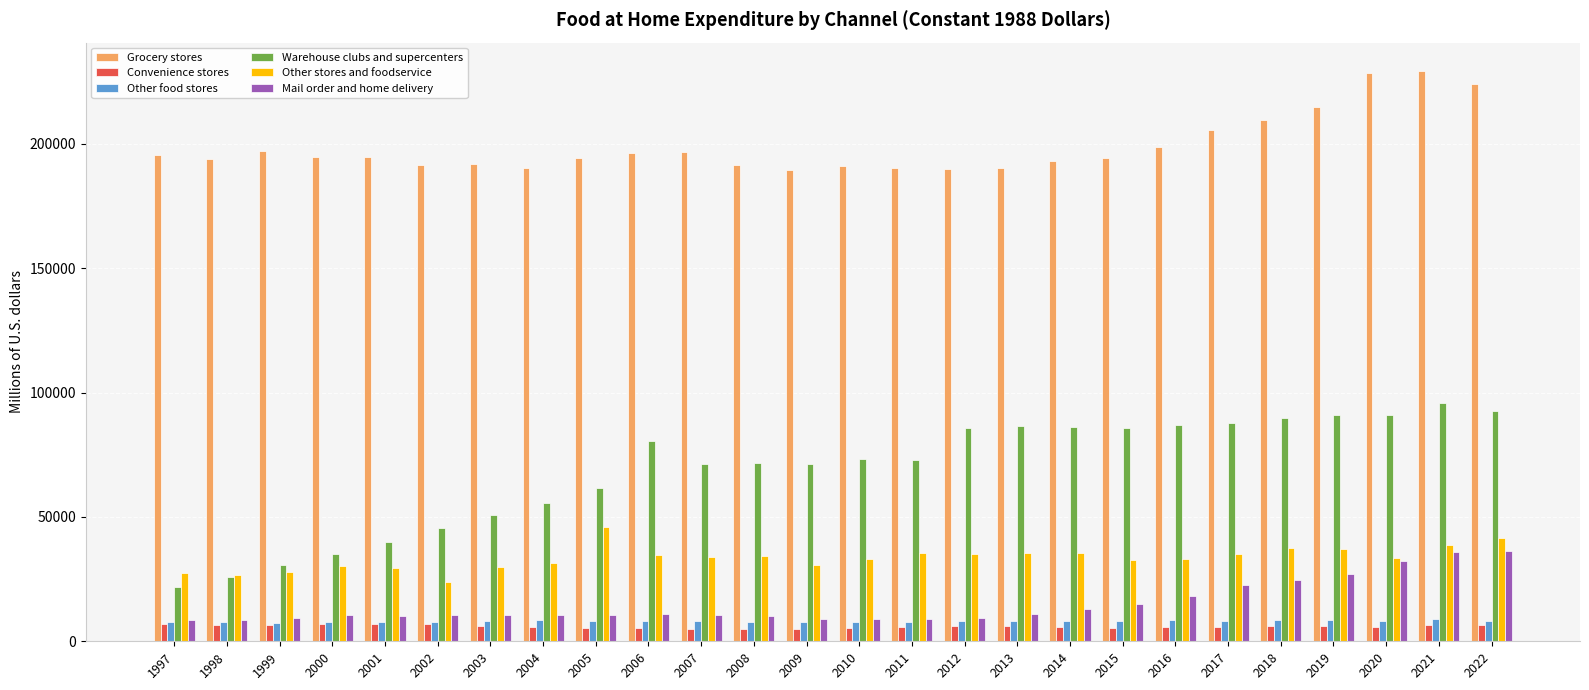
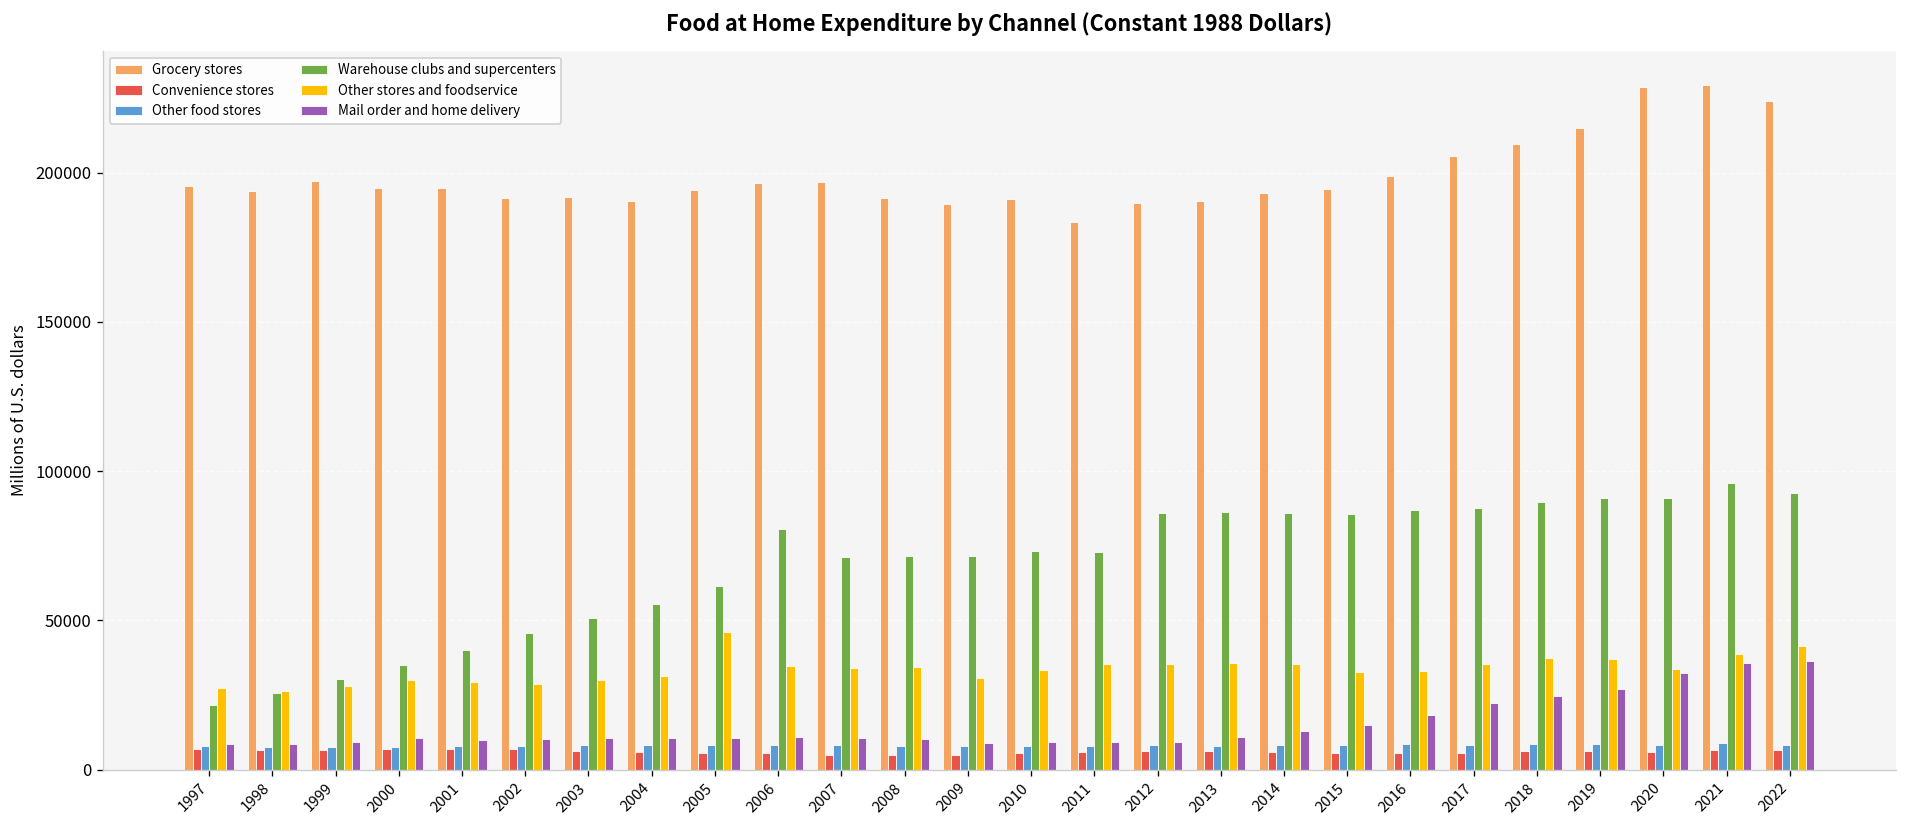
  {
    "Grocery stores": {
      "1997": 196000,
      "1998": 194000,
      "1999": 197000,
      "2000": 195000,
      "2001": 195000,
      "2002": 192000,
      "2003": 192000,
      "2004": 190000,
      "2005": 194000,
      "2006": 196000,
      "2007": 197000,
      "2008": 192000,
      "2009": 190000,
      "2010": 191000,
-     "2011": 190000,
+     "2011": 183000,
      "2012": 190000,
      "2013": 190000,
      "2014": 193000,
      "2015": 194000,
      "2016": 199000,
      "2017": 206000,
      "2018": 210000,
      "2019": 215000,
      "2020": 229000,
      "2021": 229000,
      "2022": 224000
    },
    "Convenience stores": {
      "1997": 7000,
      "1998": 7000,
      "1999": 7000,
      "2000": 7000,
      "2001": 7000,
      "2002": 7000,
      "2003": 6000,
      "2004": 6000,
      "2005": 6000,
      "2006": 5000,
      "2007": 5000,
      "2008": 5000,
      "2009": 5000,
      "2010": 5000,
      "2011": 6000,
      "2012": 6000,
      "2013": 6000,
      "2014": 6000,
      "2015": 5000,
      "2016": 6000,
      "2017": 6000,
      "2018": 6000,
      "2019": 6000,
      "2020": 6000,
      "2021": 7000,
      "2022": 7000
    },
    "Other food stores": {
      "1997": 8000,
      "1998": 8000,
      "1999": 7000,
      "2000": 8000,
      "2001": 8000,
      "2002": 8000,
      "2003": 8000,
      "2004": 8000,
      "2005": 8000,
      "2006": 8000,
      "2007": 8000,
      "2008": 8000,
      "2009": 8000,
      "2010": 8000,
      "2011": 8000,
      "2012": 8000,
      "2013": 8000,
      "2014": 8000,
      "2015": 8000,
      "2016": 8000,
      "2017": 8000,
      "2018": 8000,
      "2019": 8000,
      "2020": 8000,
      "2021": 9000,
      "2022": 8000
    },
    "Warehouse clubs and supercenters": {
      "1997": 22000,
      "1998": 26000,
      "1999": 30000,
      "2000": 35000,
      "2001": 40000,
      "2002": 46000,
      "2003": 51000,
      "2004": 55000,
      "2005": 62000,
      "2006": 80000,
      "2007": 71000,
      "2008": 72000,
      "2009": 71000,
      "2010": 73000,
      "2011": 73000,
      "2012": 86000,
      "2013": 86000,
      "2014": 86000,
      "2015": 86000,
      "2016": 87000,
      "2017": 88000,
      "2018": 90000,
      "2019": 91000,
      "2020": 91000,
      "2021": 96000,
      "2022": 92000
    },
    "Other stores and foodservice": {
      "1997": 27000,
      "1998": 26000,
      "1999": 28000,
      "2000": 30000,
      "2001": 29000,
-     "2002": 24000,
+     "2002": 29000,
      "2003": 30000,
      "2004": 31000,
      "2005": 46000,
      "2006": 35000,
      "2007": 34000,
      "2008": 34000,
      "2009": 31000,
      "2010": 33000,
      "2011": 36000,
      "2012": 35000,
      "2013": 36000,
      "2014": 36000,
      "2015": 33000,
      "2016": 33000,
      "2017": 35000,
      "2018": 37000,
      "2019": 37000,
      "2020": 34000,
      "2021": 39000,
      "2022": 42000
    },
    "Mail order and home delivery": {
      "1997": 8000,
      "1998": 9000,
      "1999": 9000,
      "2000": 10000,
      "2001": 10000,
      "2002": 10000,
      "2003": 10000,
      "2004": 10000,
      "2005": 11000,
      "2006": 11000,
      "2007": 11000,
      "2008": 10000,
      "2009": 9000,
      "2010": 9000,
      "2011": 9000,
      "2012": 9000,
      "2013": 11000,
      "2014": 13000,
      "2015": 15000,
      "2016": 18000,
      "2017": 22000,
      "2018": 25000,
      "2019": 27000,
      "2020": 32000,
      "2021": 36000,
      "2022": 36000
    }
  }
